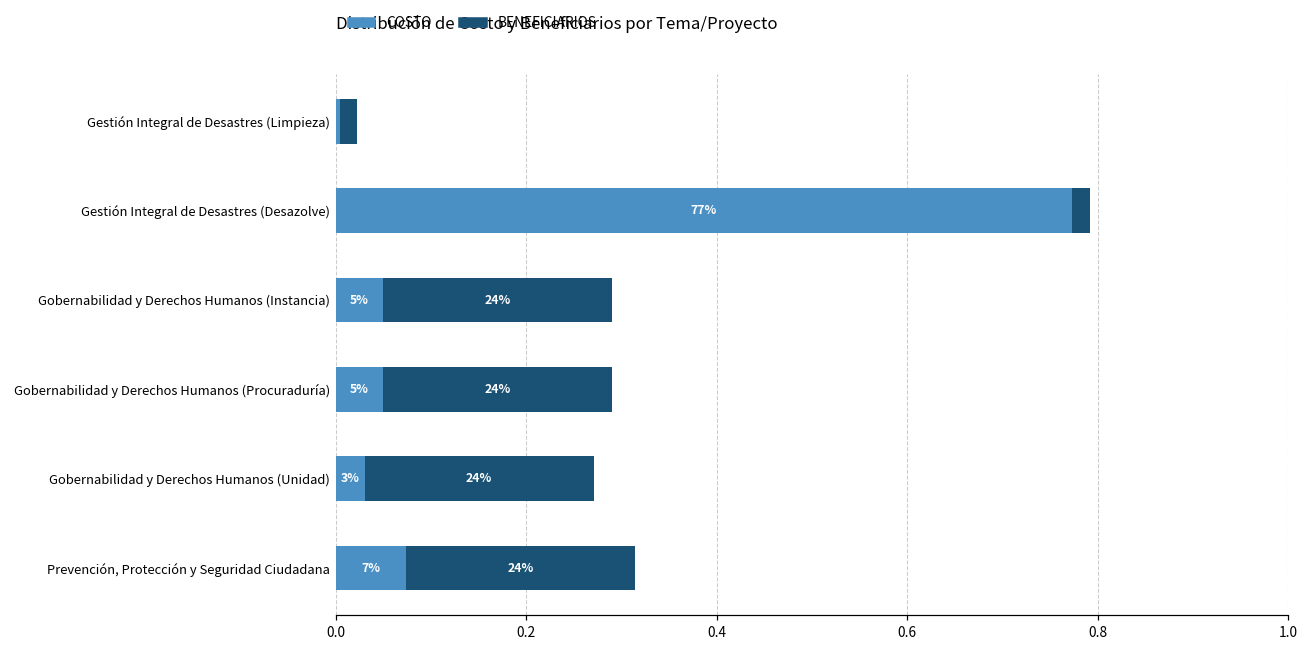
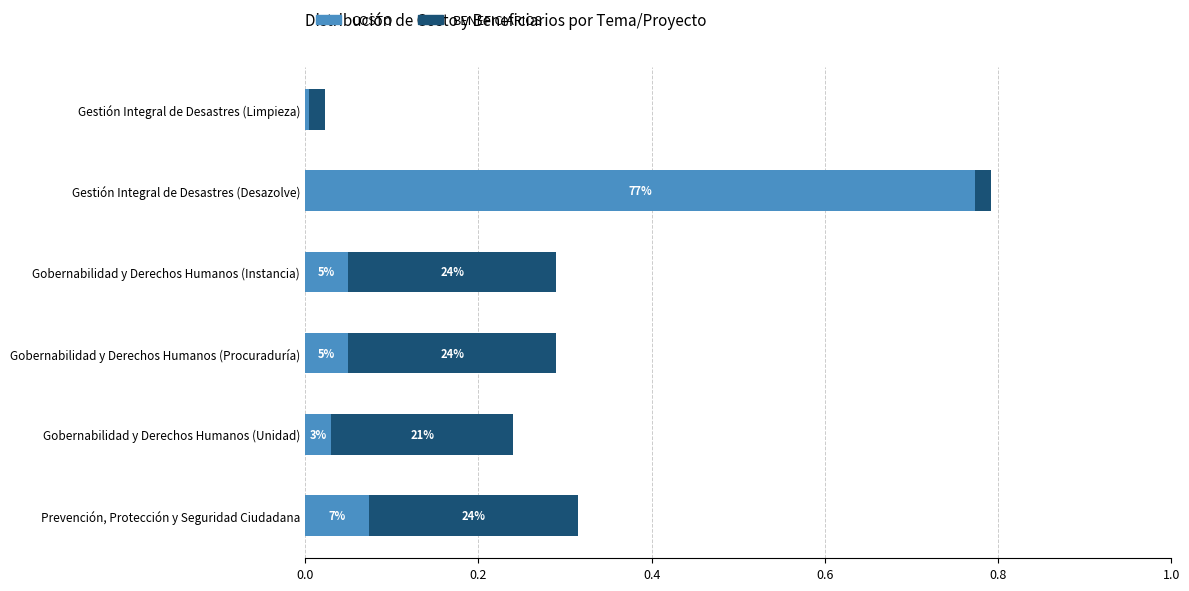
  {
    "COSTO": {
      "Gestión Integral de Desastres (Desazolve)": "77%",
      "Gobernabilidad y Derechos Humanos (Instancia)": "5%",
      "Gobernabilidad y Derechos Humanos (Procuraduría)": "5%",
      "Gobernabilidad y Derechos Humanos (Unidad)": "3%",
      "Prevención, Protección y Seguridad Ciudadana": "7%"
    },
    "BENEFICIARIOS": {
      "Gobernabilidad y Derechos Humanos (Instancia)": "24%",
      "Gobernabilidad y Derechos Humanos (Procuraduría)": "24%",
-     "Gobernabilidad y Derechos Humanos (Unidad)": "24%",
+     "Gobernabilidad y Derechos Humanos (Unidad)": "21%",
      "Prevención, Protección y Seguridad Ciudadana": "24%"
    }
  }
